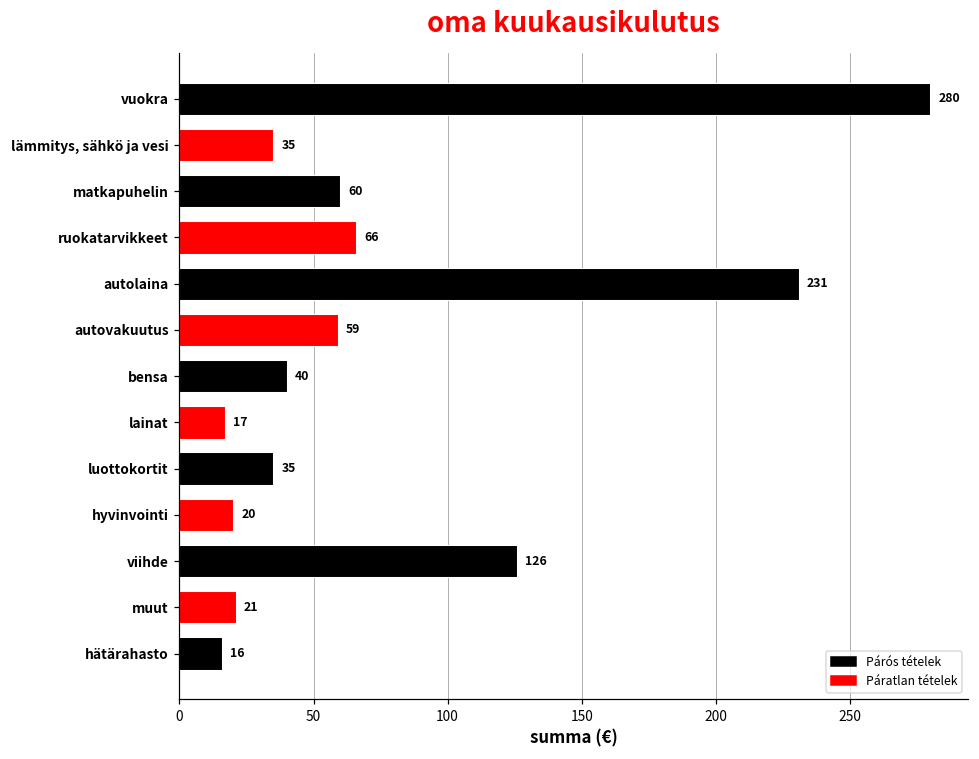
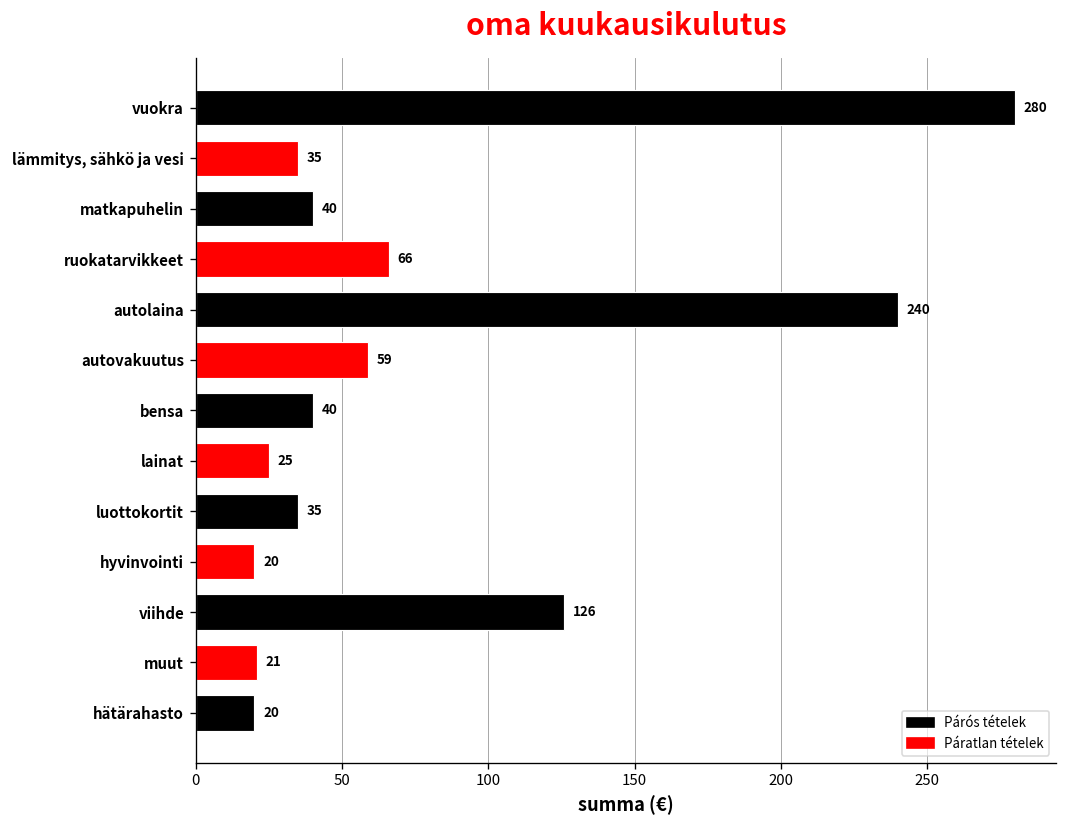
  {
    "vuokra": 280,
    "lämmitys, sähkö ja vesi": 35,
-   "matkapuhelin": 60,
+   "matkapuhelin": 40,
    "ruokatarvikkeet": 66,
-   "autolaina": 231,
+   "autolaina": 240,
    "autovakuutus": 59,
    "bensa": 40,
-   "lainat": 17,
+   "lainat": 25,
    "luottokortit": 35,
    "hyvinvointi": 20,
    "viihde": 126,
    "muut": 21,
-   "hätärahasto": 16
+   "hätärahasto": 20
  }
